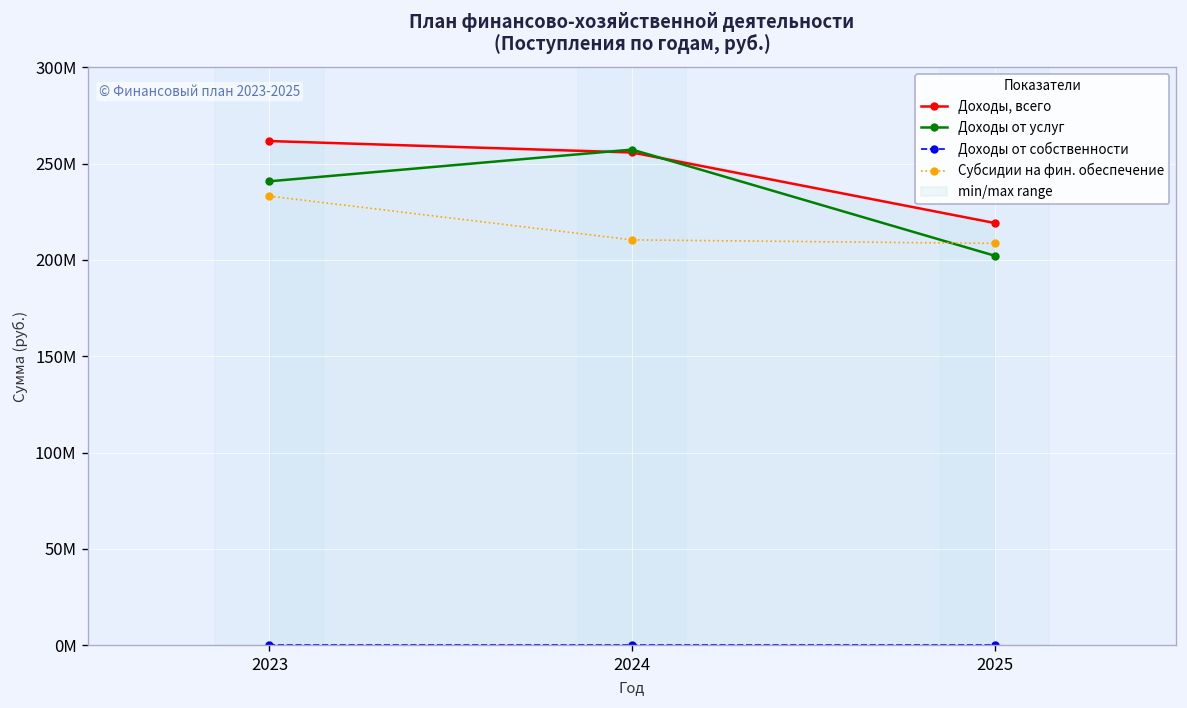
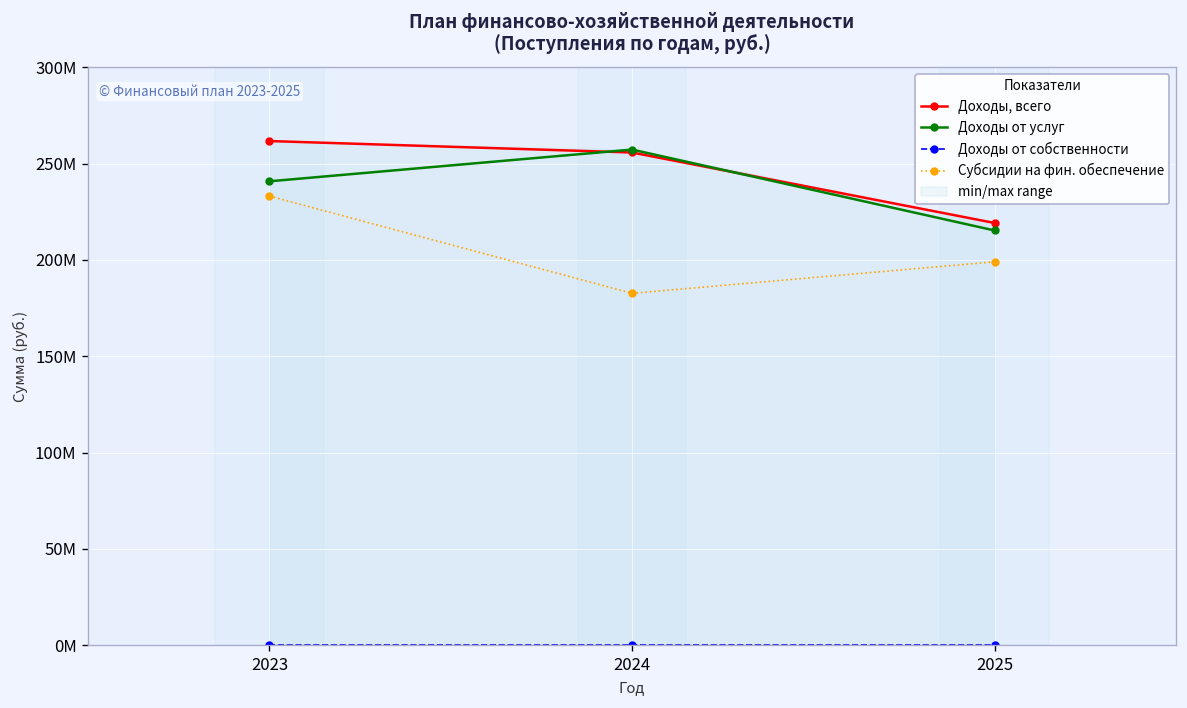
  {
    "Доходы от услуг": {
      "2023": 241000000,
-     "2025": 202000000
+     "2025": 215000000
    },
    "Доходы от собственности": {
      "2023": 0,
      "2024": 0,
      "2025": 0
    },
    "Субсидии на фин. обеспечение": {
      "2023": 233000000,
-     "2024": 210000000,
-     "2025": 209000000
+     "2024": 183000000,
+     "2025": 199000000
    }
  }
